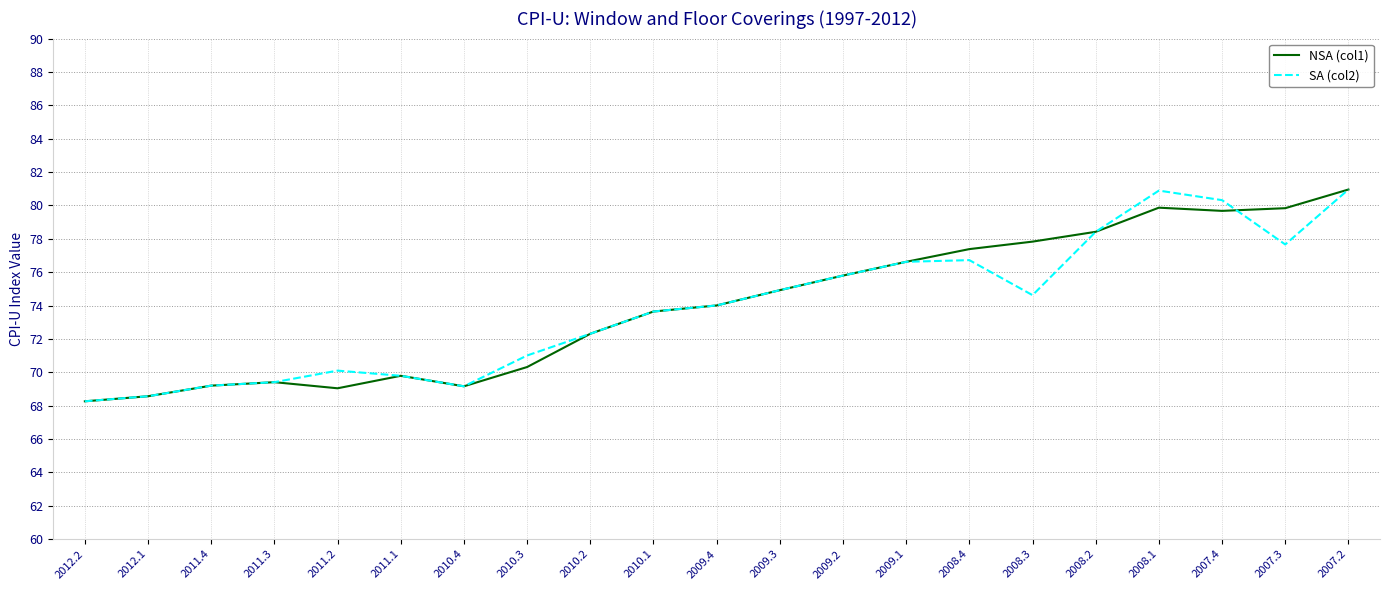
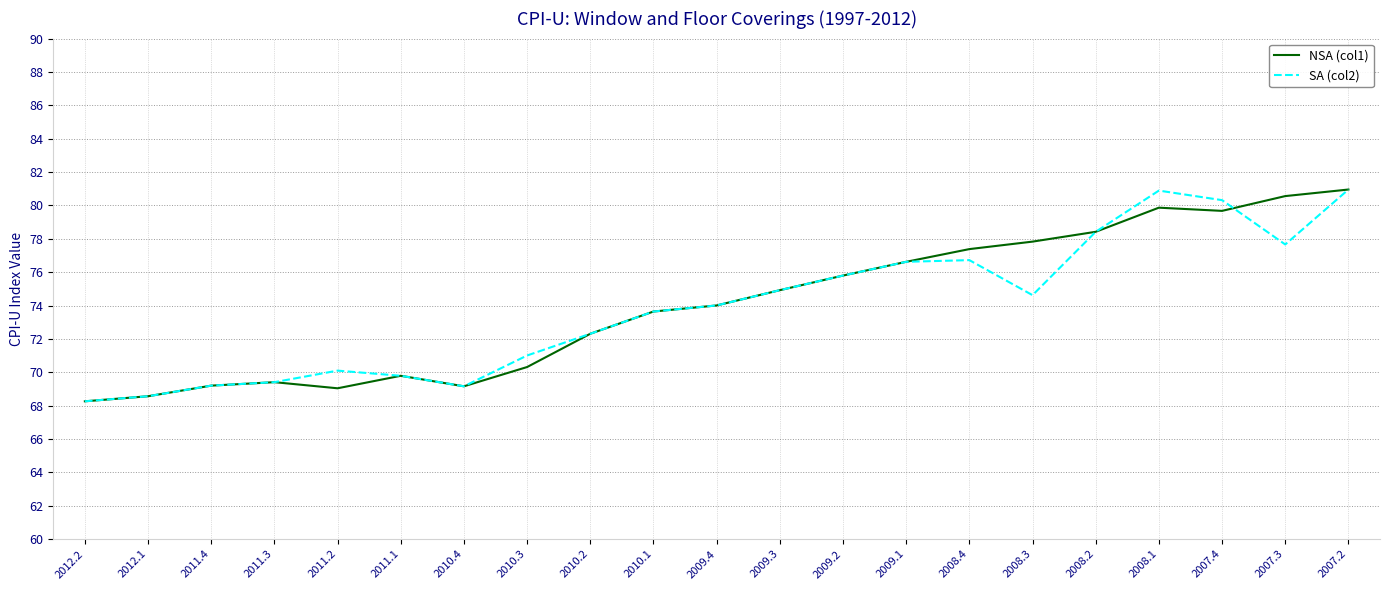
  {
    "NSA (col1)": {
      "2011.2": 69.0,
      "2010.3": 70.3,
      "2008.4": 77.4,
      "2008.3": 77.8,
      "2008.1": 79.9,
      "2007.4": 79.7,
-     "2007.3": 79.8
+     "2007.3": 80.6
    },
    "SA (col2)": {
      "2011.2": 70.1,
      "2010.3": 71.0,
      "2008.4": 76.7,
      "2008.3": 74.6,
      "2008.1": 80.9,
      "2007.4": 80.3,
      "2007.3": 77.7
    }
  }
